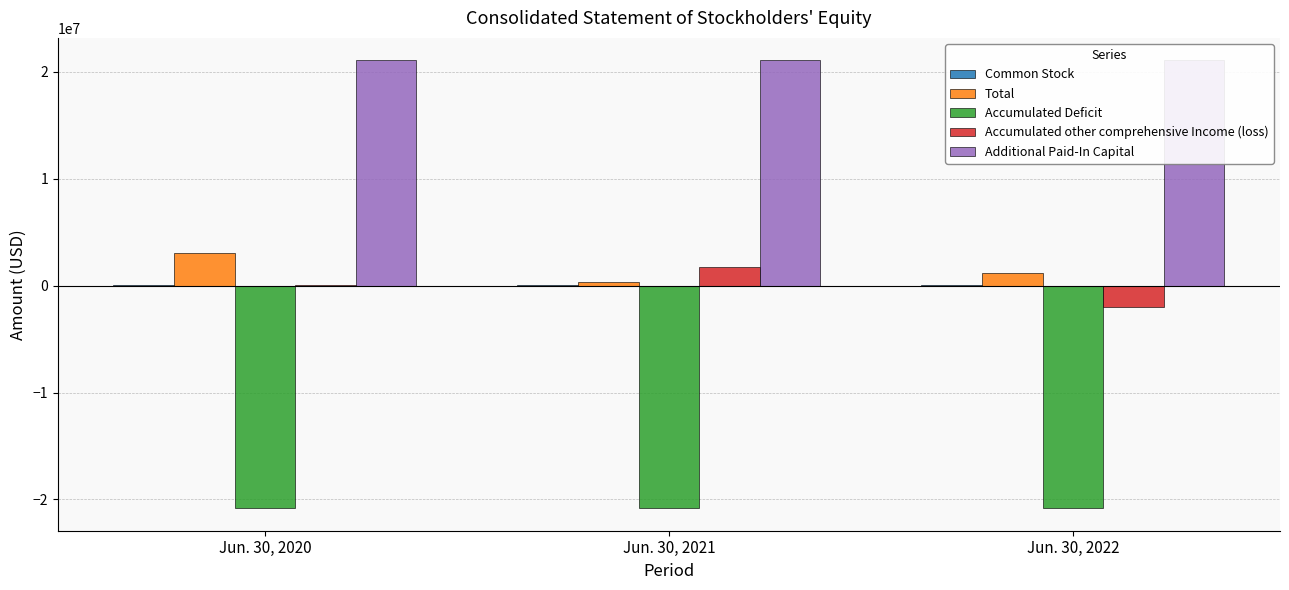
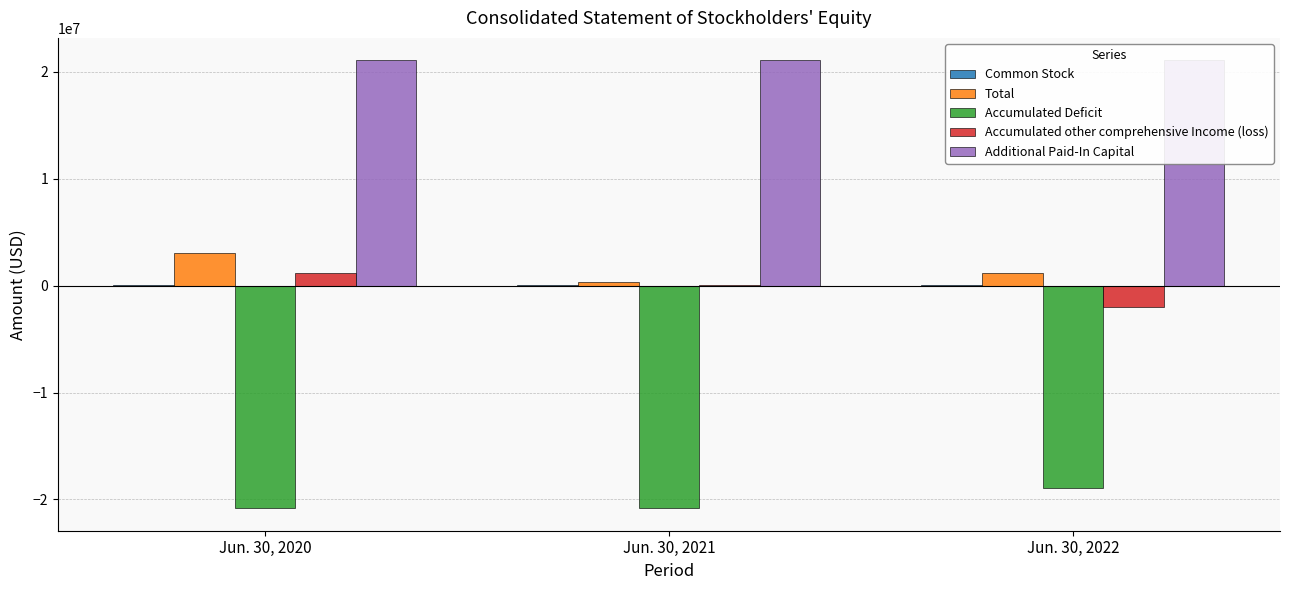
  {
    "Total": {
      "Jun. 30, 2020": 3000000,
      "Jun. 30, 2021": 300000,
      "Jun. 30, 2022": 1100000
    },
    "Accumulated Deficit": {
      "Jun. 30, 2020": -20800000,
      "Jun. 30, 2021": -20800000,
-     "Jun. 30, 2022": -20800000
+     "Jun. 30, 2022": -19000000
    },
    "Accumulated other comprehensive Income (loss)": {
-     "Jun. 30, 2020": 0,
-     "Jun. 30, 2021": 1700000,
+     "Jun. 30, 2020": 1200000,
+     "Jun. 30, 2021": 100000,
      "Jun. 30, 2022": -2000000
    },
    "Additional Paid-In Capital": {
      "Jun. 30, 2020": 21100000,
      "Jun. 30, 2021": 21100000
    }
  }
